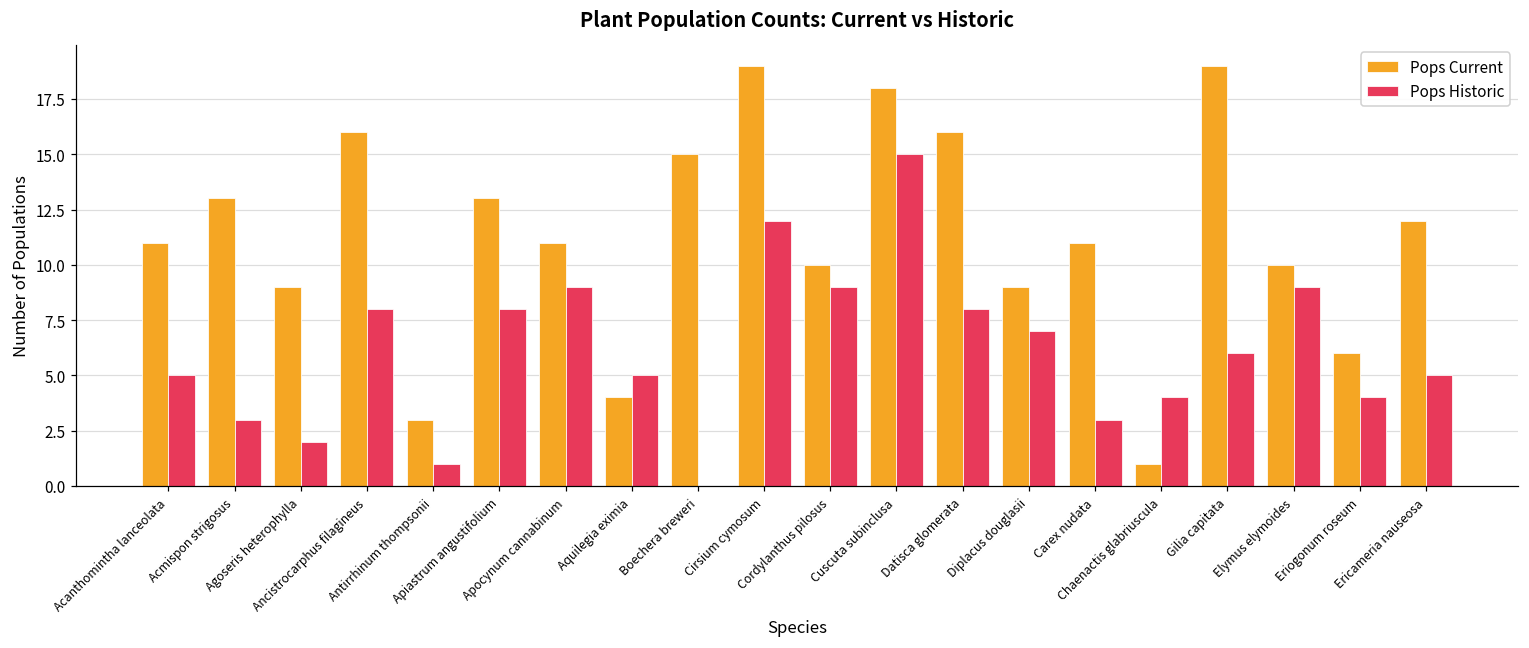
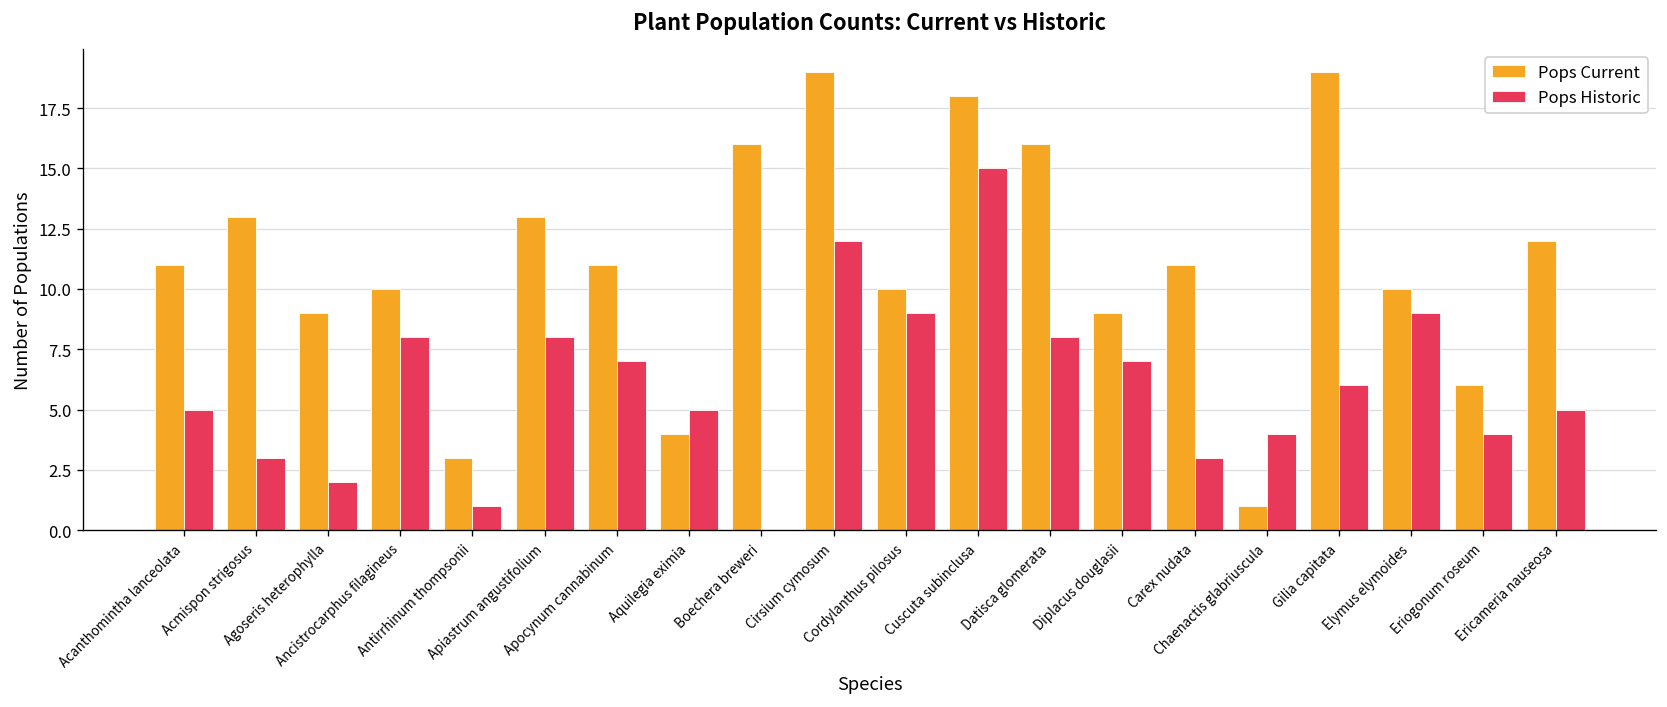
  {
    "Pops Current": {
      "Acanthomintha lanceolata": 11,
      "Acmispon strigosus": 13,
      "Agoseris heterophylla": 9,
-     "Ancistrocarphus filagineus": 16,
+     "Ancistrocarphus filagineus": 10,
      "Antirrhinum thompsonii": 3,
      "Apiastrum angustifolium": 13,
      "Apocynum cannabinum": 11,
      "Aquilegia eximia": 4,
-     "Boechera breweri": 15,
+     "Boechera breweri": 16,
      "Cirsium cymosum": 19,
      "Cordylanthus pilosus": 10,
      "Cuscuta subinclusa": 18,
      "Datisca glomerata": 16,
      "Diplacus douglasii": 9,
      "Carex nudata": 11,
      "Chaenactis glabriuscula": 1,
      "Gilia capitata": 19,
      "Elymus elymoides": 10,
      "Eriogonum roseum": 6,
      "Ericameria nauseosa": 12
    },
    "Pops Historic": {
      "Acanthomintha lanceolata": 5,
      "Acmispon strigosus": 3,
      "Agoseris heterophylla": 2,
      "Ancistrocarphus filagineus": 8,
      "Antirrhinum thompsonii": 1,
      "Apiastrum angustifolium": 8,
-     "Apocynum cannabinum": 9,
+     "Apocynum cannabinum": 7,
      "Aquilegia eximia": 5,
      "Boechera breweri": 0,
      "Cirsium cymosum": 12,
      "Cordylanthus pilosus": 9,
      "Cuscuta subinclusa": 15,
      "Datisca glomerata": 8,
      "Diplacus douglasii": 7,
      "Carex nudata": 3,
      "Chaenactis glabriuscula": 4,
      "Gilia capitata": 6,
      "Elymus elymoides": 9,
      "Eriogonum roseum": 4,
      "Ericameria nauseosa": 5
    }
  }
